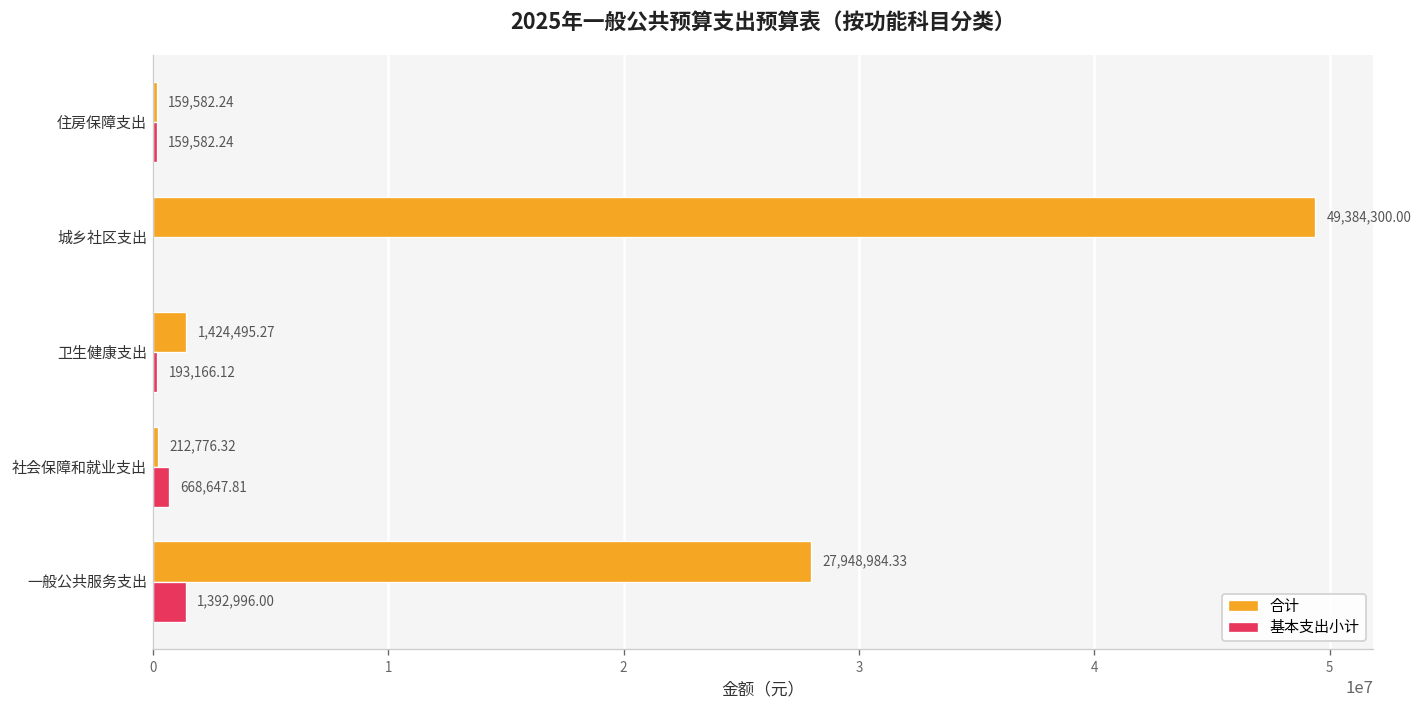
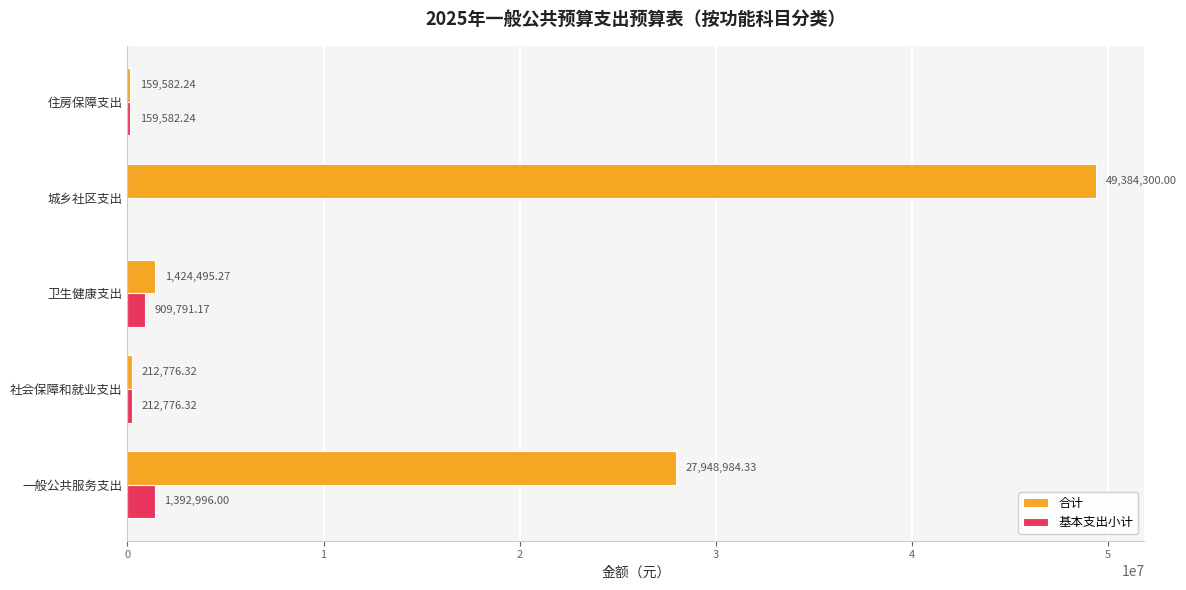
  {
    "合计": {
      "住房保障支出": "159,582.24",
      "城乡社区支出": "49,384,300.00",
      "卫生健康支出": "1,424,495.27",
      "社会保障和就业支出": "212,776.32",
      "一般公共服务支出": "27,948,984.33"
    },
    "基本支出小计": {
      "住房保障支出": "159,582.24",
-     "卫生健康支出": "193,166.12",
-     "社会保障和就业支出": "668,647.81",
+     "卫生健康支出": "909,791.17",
+     "社会保障和就业支出": "212,776.32",
      "一般公共服务支出": "1,392,996.00"
    }
  }
